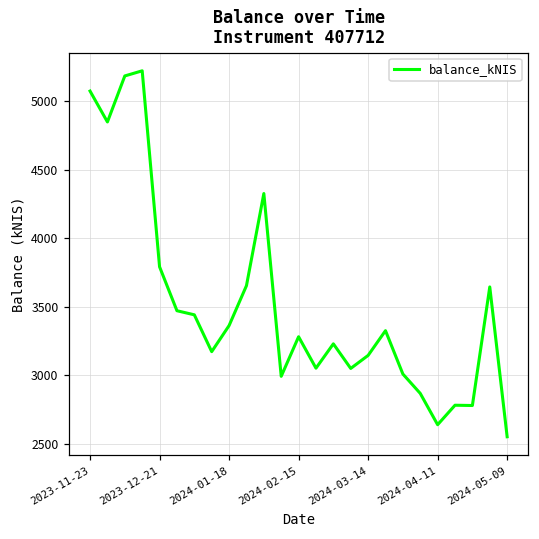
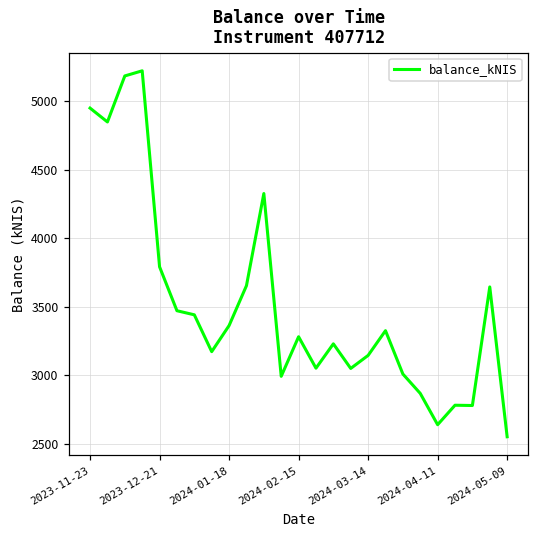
  {
-   "2023-11-23": 5070,
+   "2023-11-23": 4950,
    "2023-12-21": 3790,
    "2024-01-18": 3360,
    "2024-02-15": 3280,
    "2024-03-14": 3140,
    "2024-04-11": 2640,
    "2024-05-09": 2550
  }
